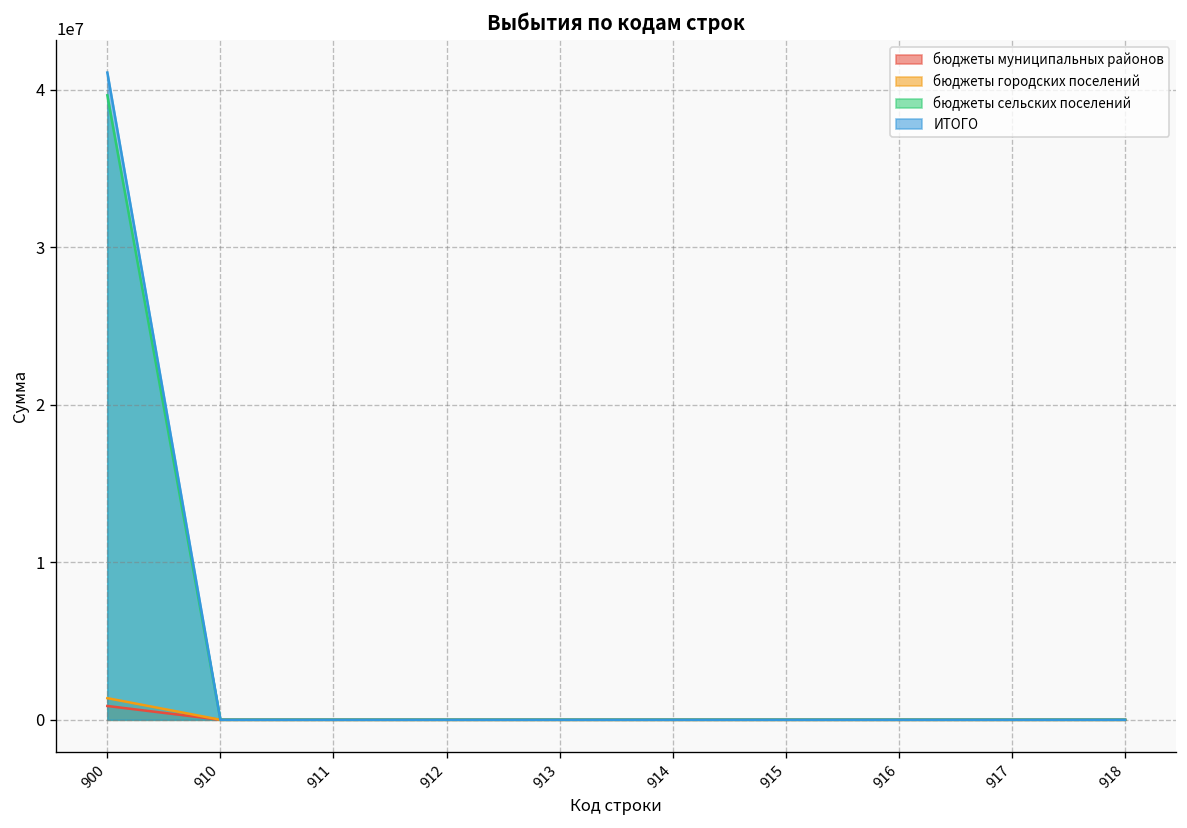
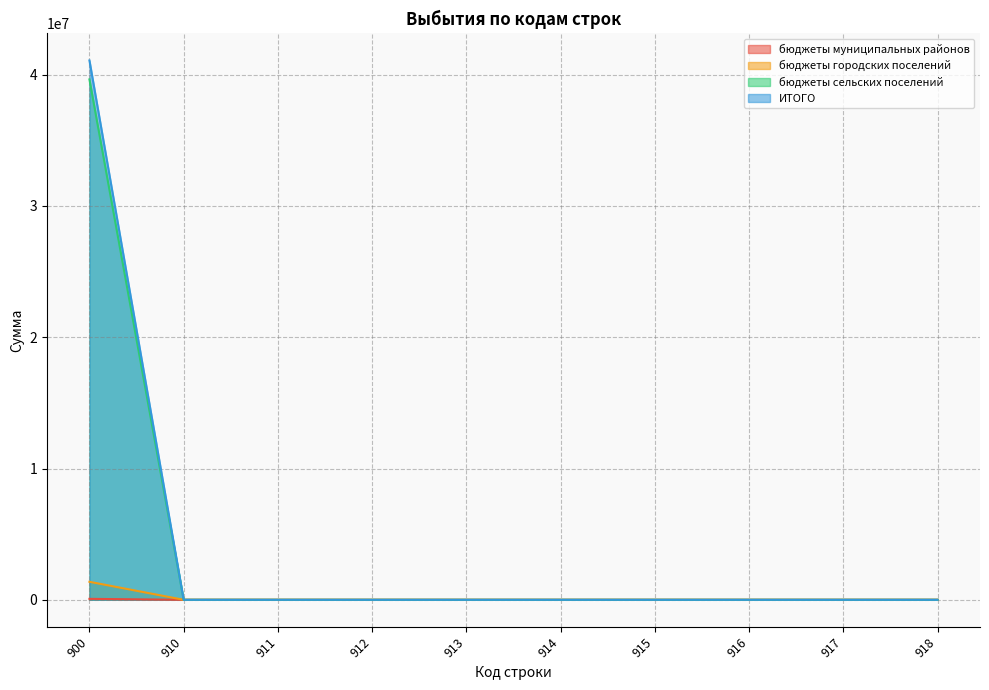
  {
    "бюджеты муниципальных районов": {
-     "900": 900000
+     "900": 100000
    },
    "бюджеты городских поселений": {
      "900": 1400000
    },
    "бюджеты сельских поселений": {
      "900": 39600000
    },
    "ИТОГО": {
      "900": 41100000
    }
  }
